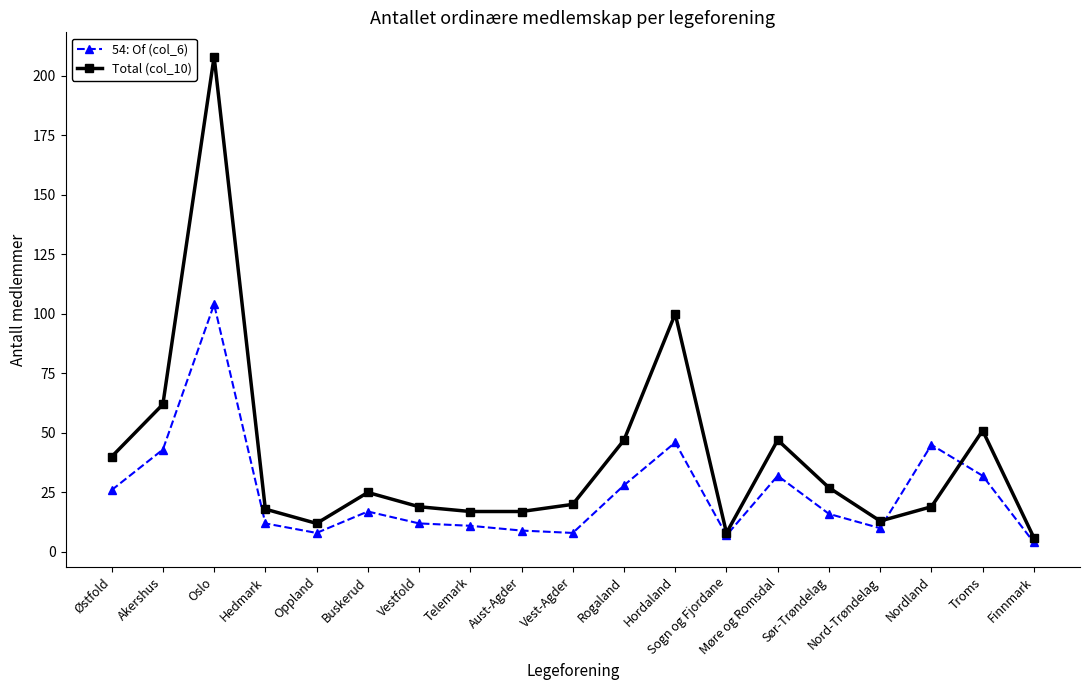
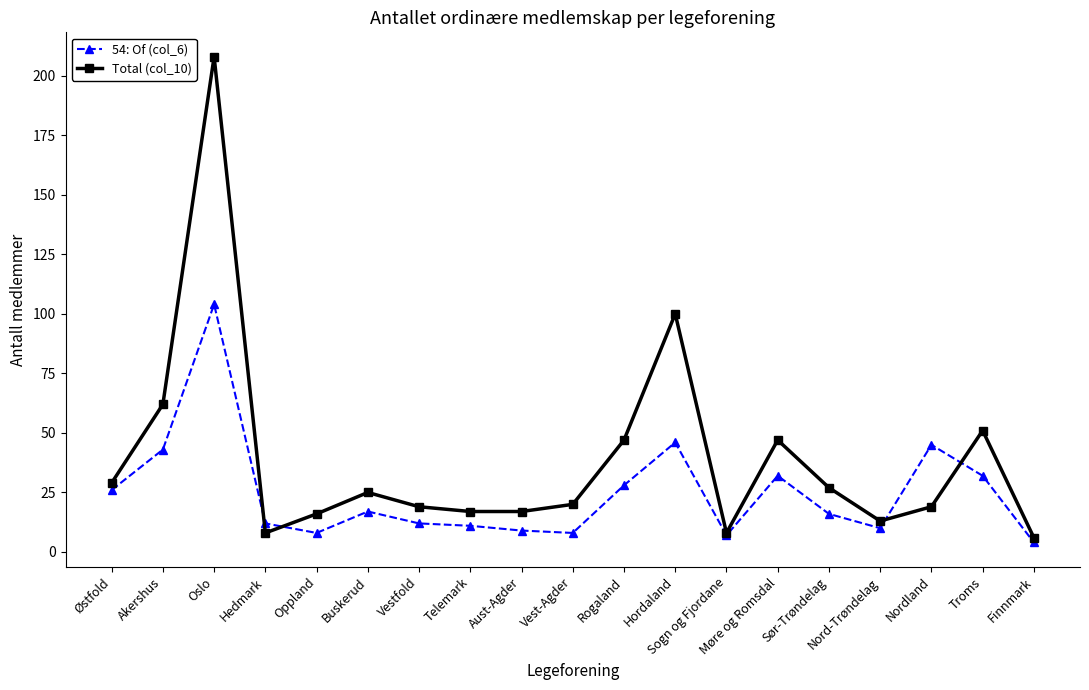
  {
    "54: Of (col_6)": {
      "Østfold": 26,
      "Akershus": 43,
      "Oslo": 104,
      "Hedmark": 12,
      "Oppland": 8,
      "Buskerud": 17,
      "Vestfold": 12,
      "Telemark": 11,
      "Aust-Agder": 9,
      "Vest-Agder": 8,
      "Rogaland": 28,
      "Hordaland": 46,
      "Møre og Romsdal": 32,
      "Sør-Trøndelag": 16,
      "Nord-Trøndelag": 10,
      "Nordland": 45,
      "Troms": 32,
      "Finnmark": 4
    },
    "Total (col_10)": {
-     "Østfold": 40,
+     "Østfold": 29,
      "Akershus": 62,
      "Oslo": 208,
-     "Hedmark": 18,
-     "Oppland": 12,
+     "Hedmark": 8,
+     "Oppland": 16,
      "Buskerud": 25,
      "Vestfold": 19,
      "Telemark": 17,
      "Aust-Agder": 17,
      "Vest-Agder": 20,
      "Rogaland": 47,
      "Hordaland": 100,
      "Møre og Romsdal": 47,
      "Sør-Trøndelag": 27,
      "Nord-Trøndelag": 13,
      "Nordland": 19,
      "Troms": 51,
      "Finnmark": 6
    }
  }
